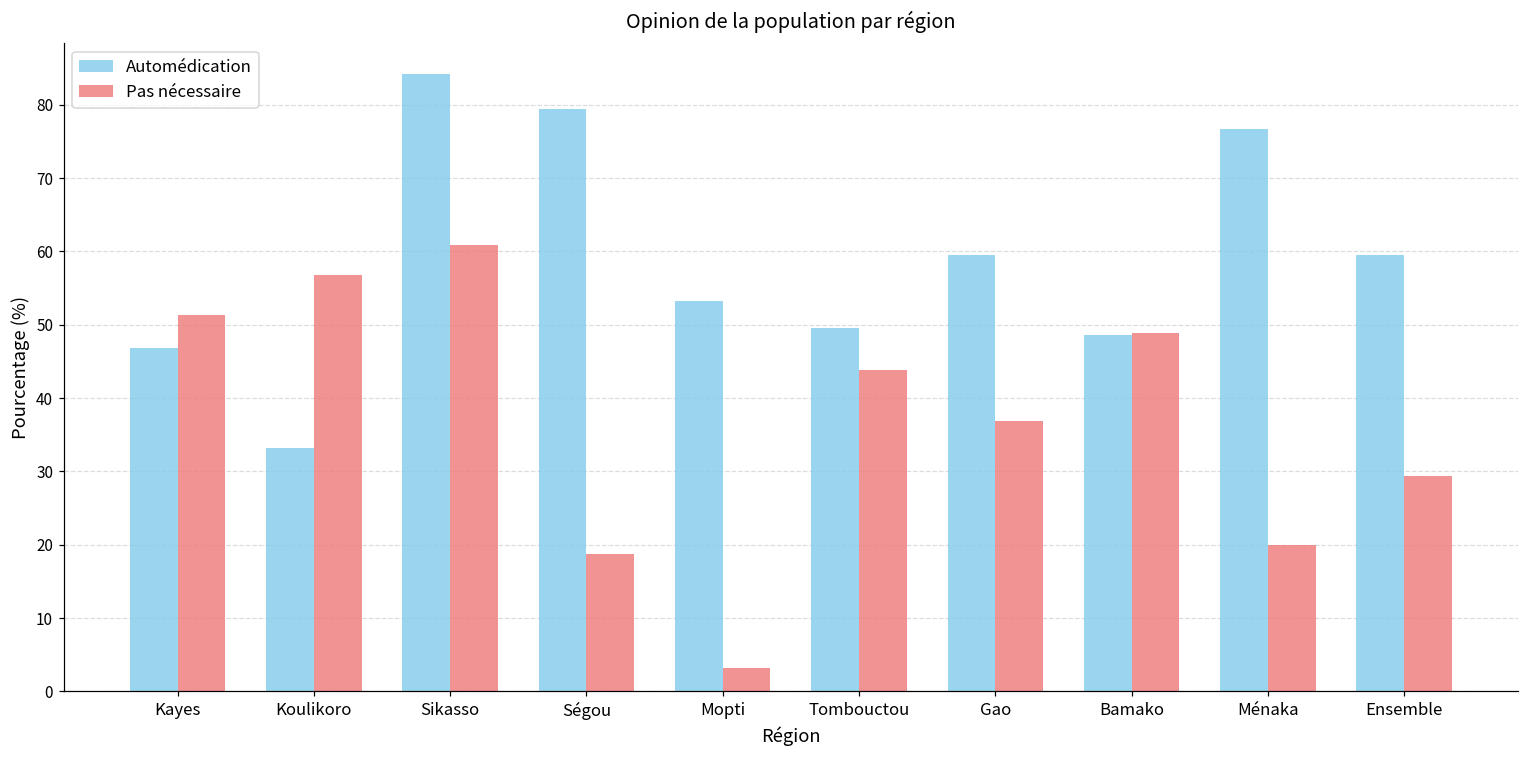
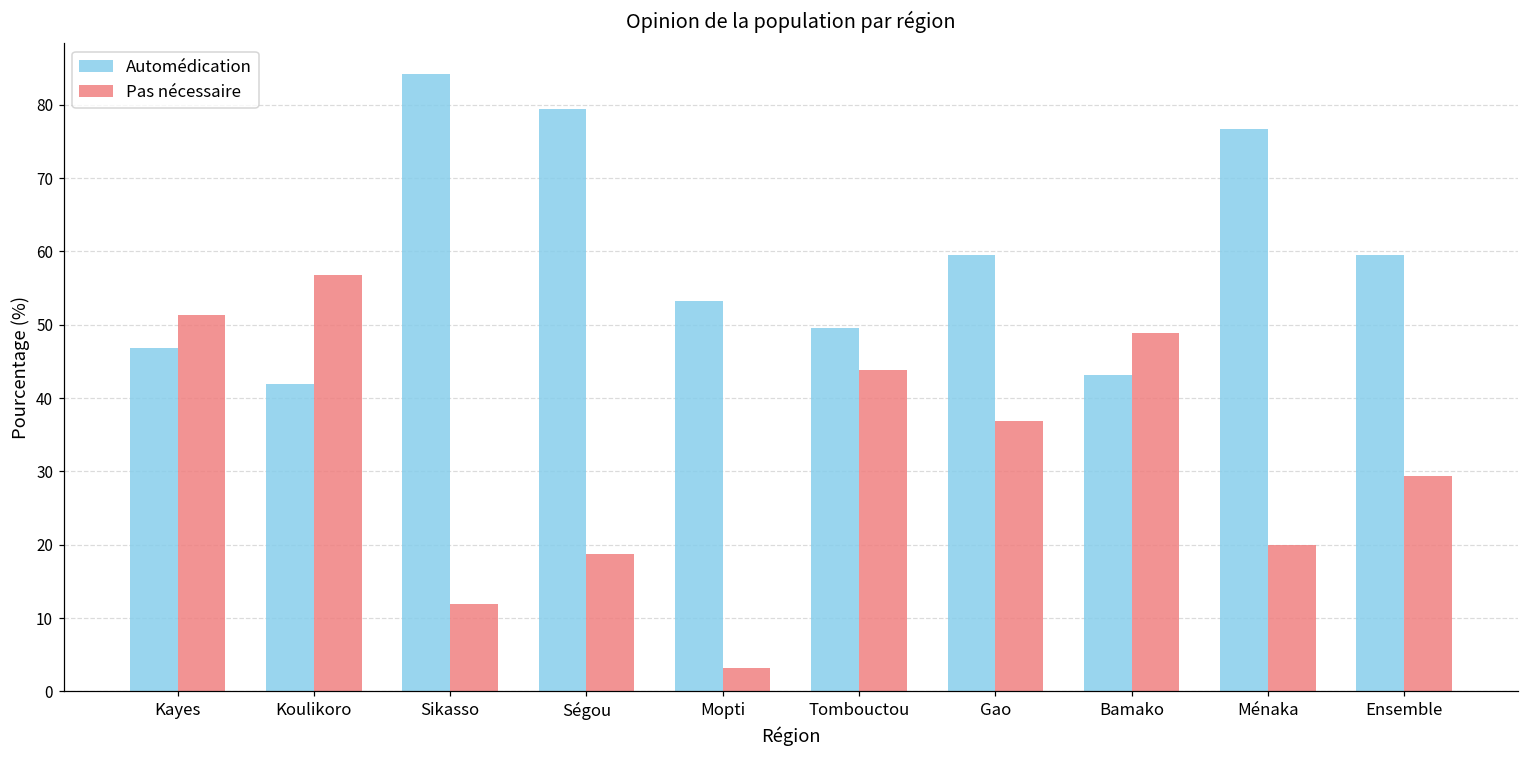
  {
    "Automédication": {
      "Kayes": 47,
-     "Koulikoro": 33,
+     "Koulikoro": 42,
      "Sikasso": 84,
      "Ségou": 79,
      "Mopti": 53,
      "Tombouctou": 50,
      "Gao": 59,
-     "Bamako": 49,
+     "Bamako": 43,
      "Ménaka": 77,
      "Ensemble": 60
    },
    "Pas nécessaire": {
      "Kayes": 51,
      "Koulikoro": 57,
-     "Sikasso": 61,
+     "Sikasso": 12,
      "Ségou": 19,
      "Mopti": 3,
      "Tombouctou": 44,
      "Gao": 37,
      "Bamako": 49,
      "Ménaka": 20,
      "Ensemble": 29
    }
  }
